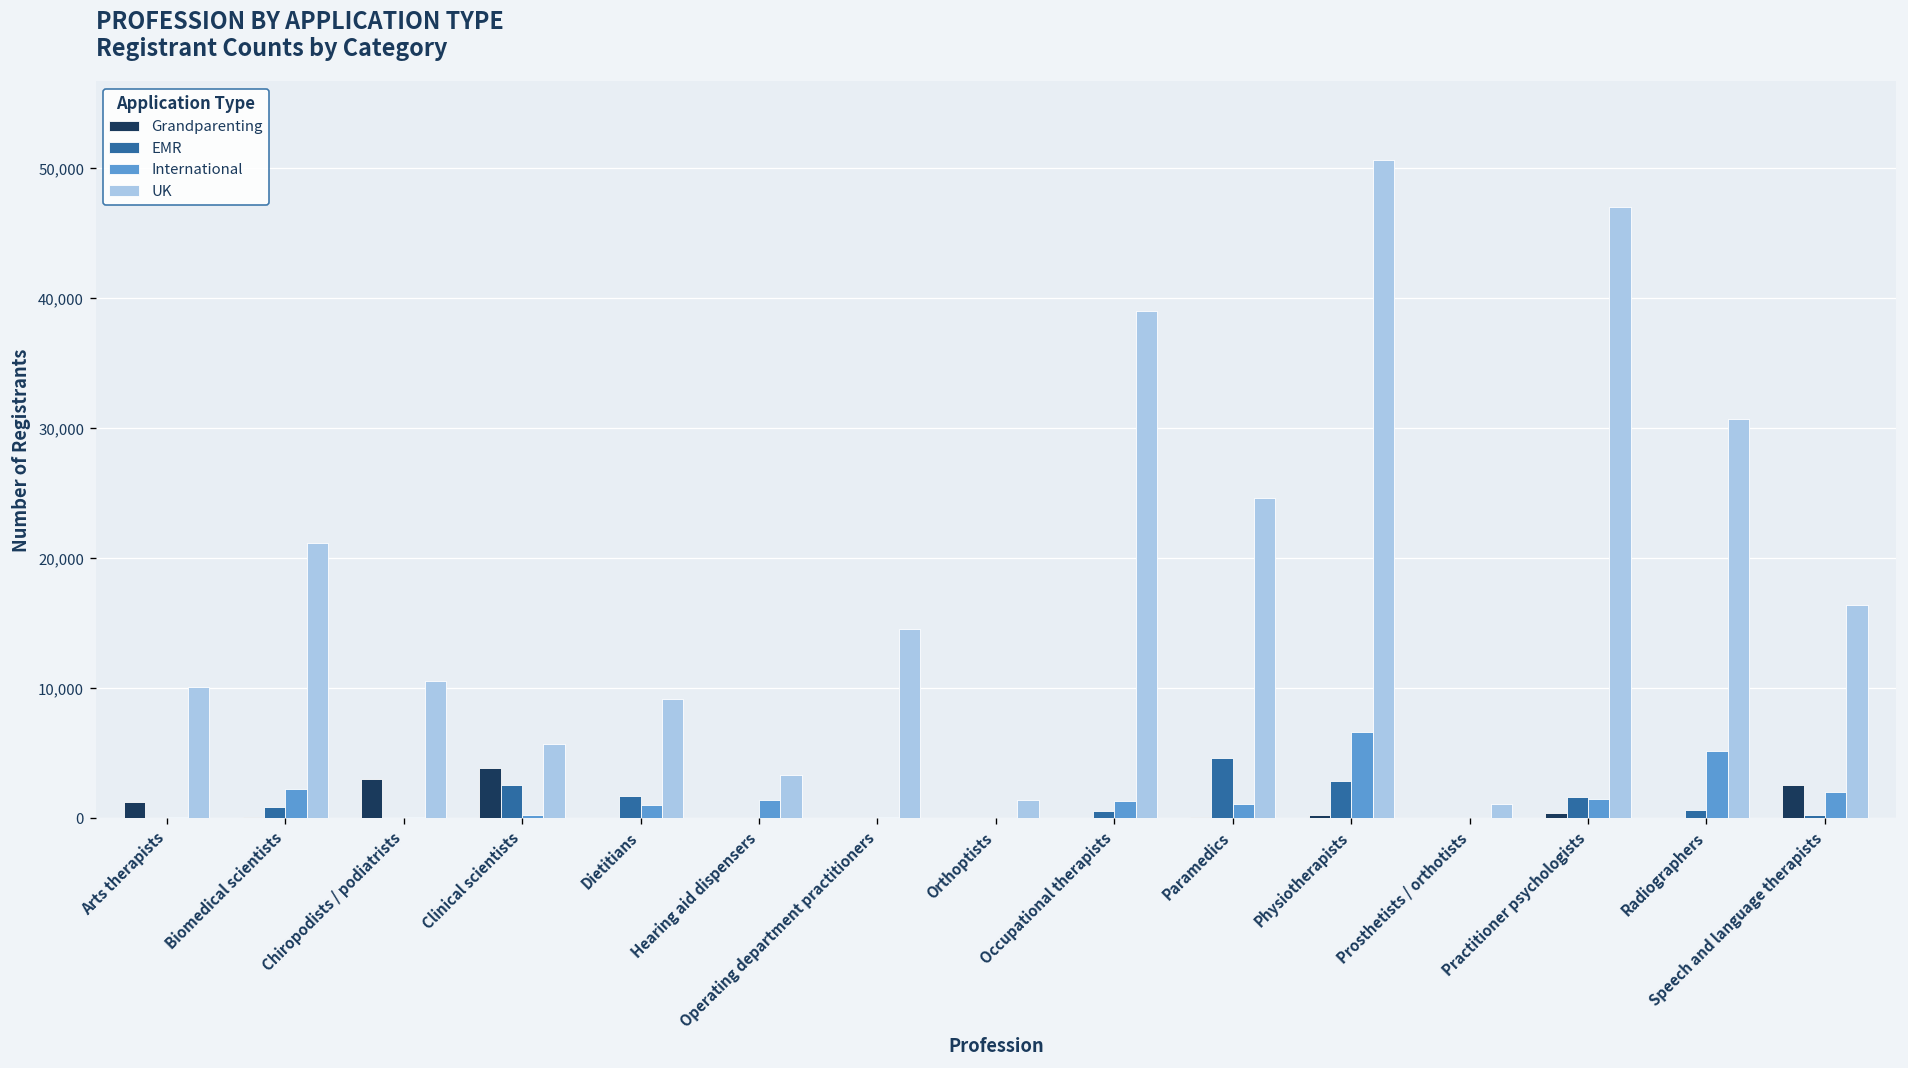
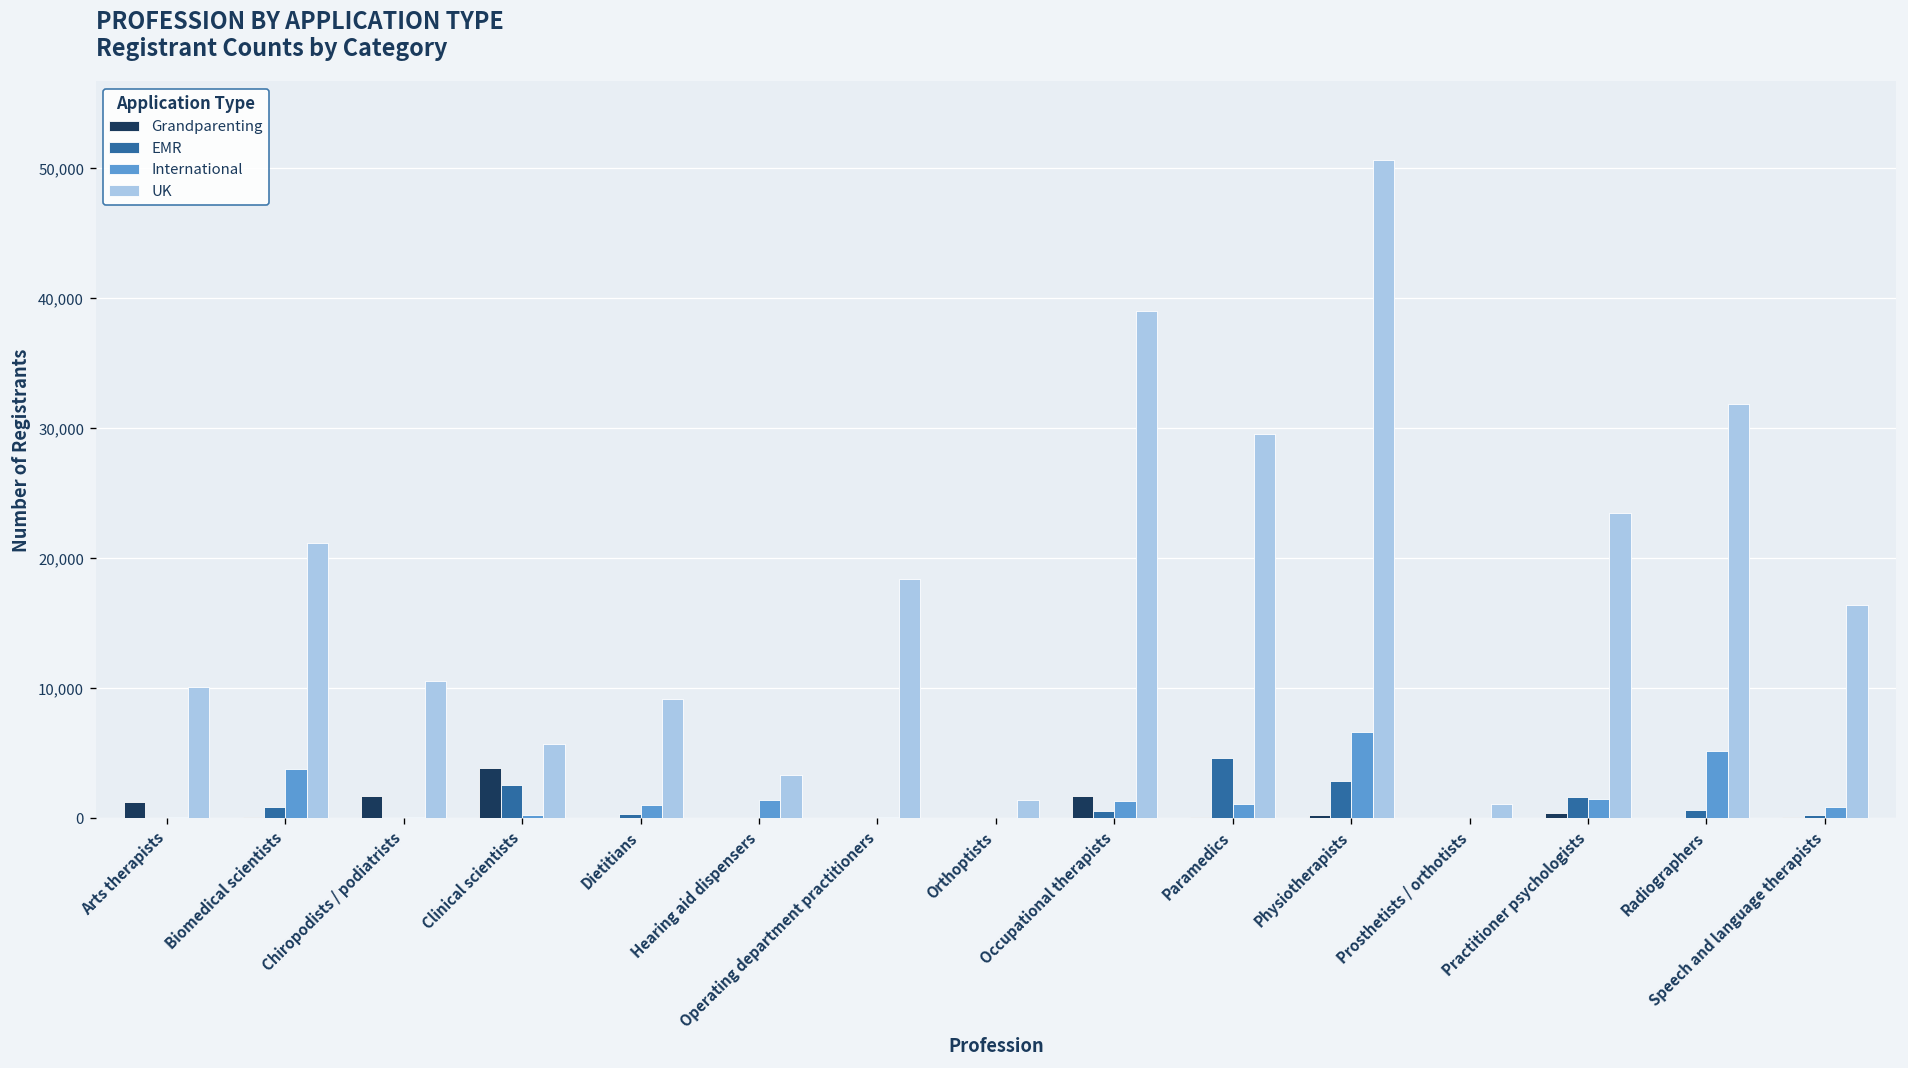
  {
    "Grandparenting": {
      "Arts therapists": "1,300",
-     "Chiropodists / podiatrists": "3,000",
+     "Chiropodists / podiatrists": "1,800",
      "Clinical scientists": "3,800",
      "Dietitians": "0",
      "Hearing aid dispensers": "0",
      "Orthoptists": "0",
-     "Occupational therapists": "0",
+     "Occupational therapists": "1,700",
      "Prosthetists / orthotists": "0",
      "Practitioner psychologists": "400",
-     "Speech and language therapists": "2,500"
+     "Speech and language therapists": "100"
    },
    "EMR": {
      "Biomedical scientists": "800",
      "Clinical scientists": "2,500",
-     "Dietitians": "1,700",
+     "Dietitians": "300",
      "Occupational therapists": "600",
      "Paramedics": "4,600",
      "Physiotherapists": "2,900",
      "Practitioner psychologists": "1,600",
      "Radiographers": "600"
    },
    "International": {
-     "Biomedical scientists": "2,200",
+     "Biomedical scientists": "3,800",
      "Clinical scientists": "300",
      "Dietitians": "1,000",
      "Hearing aid dispensers": "1,400",
      "Occupational therapists": "1,300",
      "Paramedics": "1,100",
      "Physiotherapists": "6,700",
      "Practitioner psychologists": "1,500",
      "Radiographers": "5,200",
-     "Speech and language therapists": "2,000"
+     "Speech and language therapists": "800"
    },
    "UK": {
      "Arts therapists": "10,100",
      "Biomedical scientists": "21,200",
      "Chiropodists / podiatrists": "10,600",
      "Clinical scientists": "5,700",
      "Dietitians": "9,200",
      "Hearing aid dispensers": "3,400",
-     "Operating department practitioners": "14,600",
+     "Operating department practitioners": "18,400",
      "Orthoptists": "1,400",
      "Occupational therapists": "39,000",
-     "Paramedics": "24,600",
+     "Paramedics": "29,600",
      "Physiotherapists": "50,600",
      "Prosthetists / orthotists": "1,100",
-     "Practitioner psychologists": "47,000",
-     "Radiographers": "30,700",
+     "Practitioner psychologists": "23,500",
+     "Radiographers": "31,900",
      "Speech and language therapists": "16,400"
    }
  }
